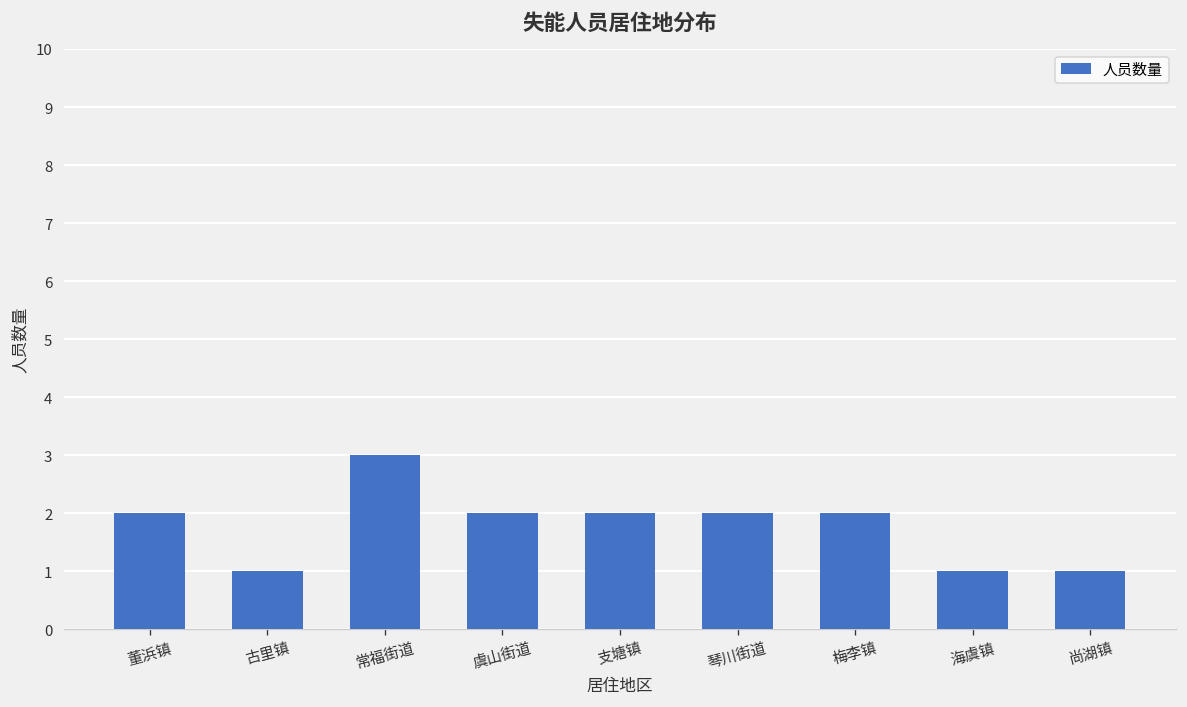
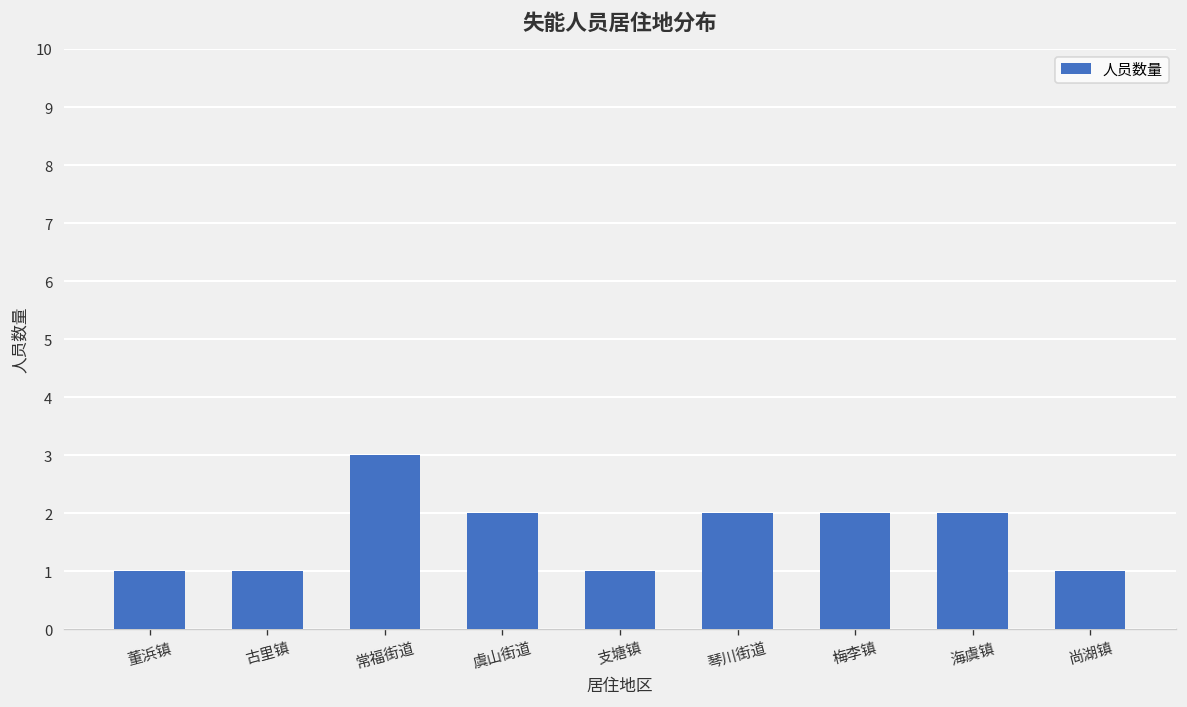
  {
-   "董浜镇": 2,
+   "董浜镇": 1,
    "古里镇": 1,
    "常福街道": 3,
    "虞山街道": 2,
-   "支塘镇": 2,
+   "支塘镇": 1,
    "琴川街道": 2,
    "梅李镇": 2,
-   "海虞镇": 1,
+   "海虞镇": 2,
    "尚湖镇": 1
  }
